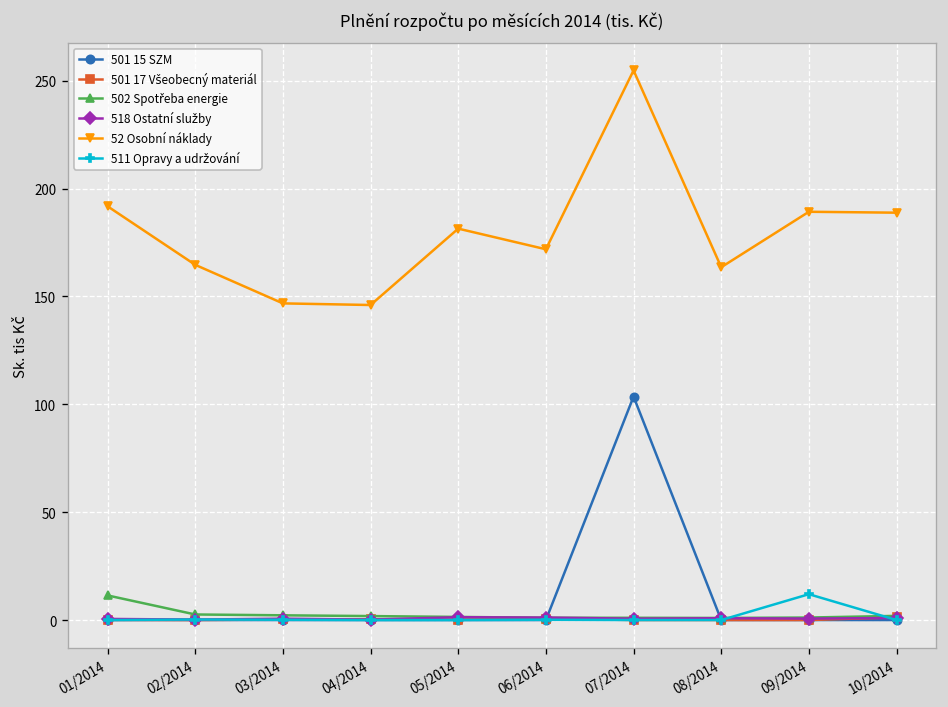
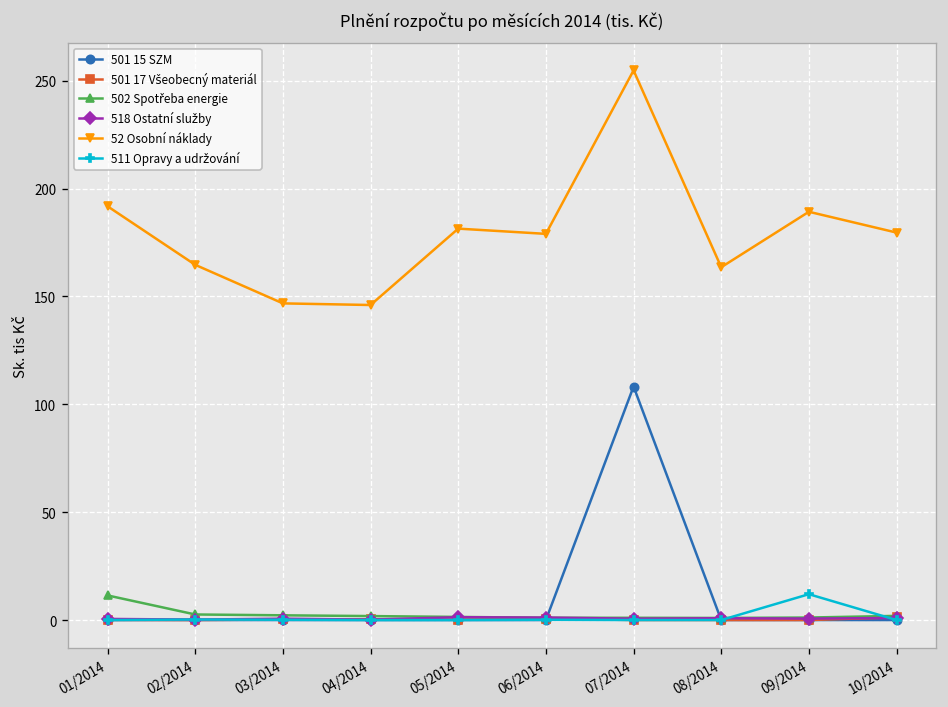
  {
    "501 15 SZM": {
-     "07/2014": 104
+     "07/2014": 108
    },
    "502 Spotřeba energie": {
      "01/2014": 11,
      "02/2014": 3,
      "03/2014": 2,
      "04/2014": 2
    },
    "52 Osobní náklady": {
      "01/2014": 192,
      "02/2014": 165,
      "03/2014": 147,
      "04/2014": 146,
      "05/2014": 181,
-     "06/2014": 172,
+     "06/2014": 179,
      "07/2014": 255,
      "08/2014": 164,
      "09/2014": 189,
-     "10/2014": 189
+     "10/2014": 180
    },
    "511 Opravy a udržování": {
      "09/2014": 12
    }
  }
